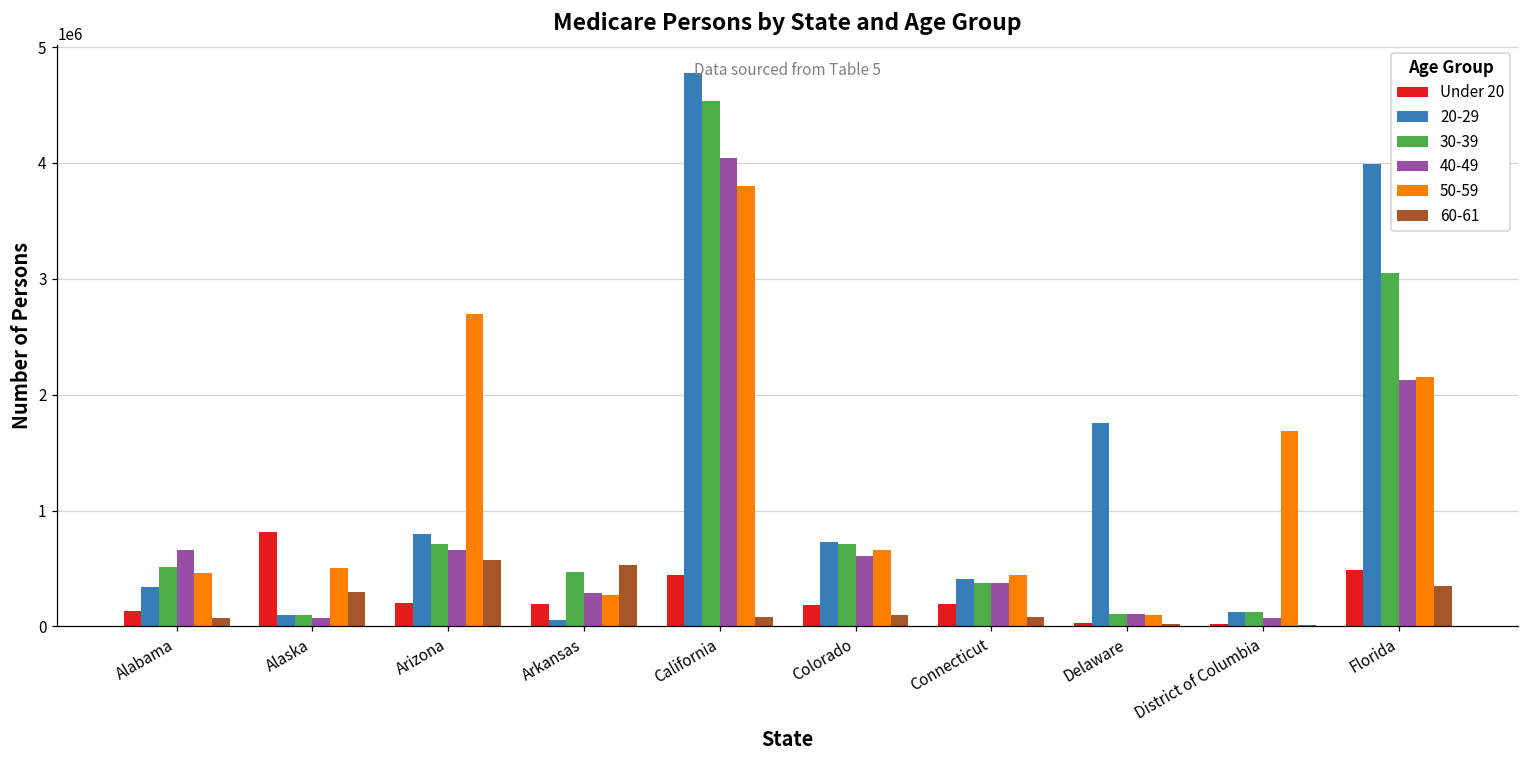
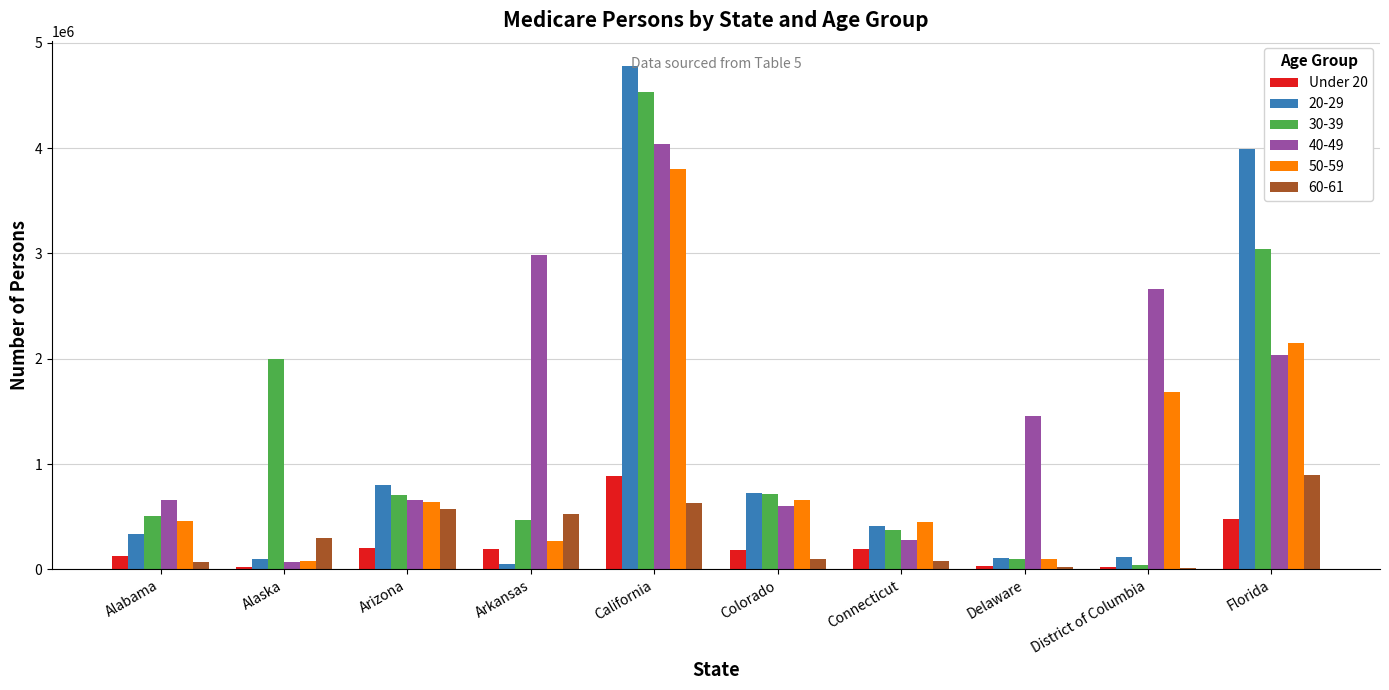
  {
    "Under 20": {
      "Alabama": 130000,
-     "Alaska": 810000,
+     "Alaska": 30000,
      "Arizona": 200000,
      "Arkansas": 190000,
-     "California": 440000,
+     "California": 890000,
      "Colorado": 190000,
      "Connecticut": 200000,
      "Delaware": 30000,
      "Florida": 480000
    },
    "20-29": {
      "Alabama": 340000,
      "Alaska": 100000,
      "Arizona": 800000,
      "Arkansas": 50000,
      "Colorado": 730000,
      "Connecticut": 410000,
-     "Delaware": 1750000,
+     "Delaware": 110000,
      "District of Columbia": 120000,
      "Florida": 3990000
    },
    "30-39": {
      "Alabama": 510000,
-     "Alaska": 100000,
+     "Alaska": 2000000,
      "Arizona": 710000,
      "Arkansas": 470000,
      "California": 4540000,
      "Colorado": 710000,
      "Connecticut": 380000,
      "Delaware": 100000,
-     "District of Columbia": 120000,
+     "District of Columbia": 40000,
      "Florida": 3050000
    },
    "40-49": {
      "Alabama": 660000,
      "Alaska": 70000,
      "Arizona": 660000,
-     "Arkansas": 290000,
+     "Arkansas": 2980000,
      "California": 4040000,
      "Colorado": 600000,
-     "Connecticut": 370000,
-     "Delaware": 100000,
-     "District of Columbia": 70000,
-     "Florida": 2120000
+     "Connecticut": 280000,
+     "Delaware": 1460000,
+     "District of Columbia": 2660000,
+     "Florida": 2040000
    },
    "50-59": {
      "Alabama": 460000,
-     "Alaska": 500000,
-     "Arizona": 2700000,
+     "Alaska": 80000,
+     "Arizona": 640000,
      "Arkansas": 270000,
      "California": 3800000,
      "Colorado": 660000,
      "Connecticut": 450000,
      "Delaware": 100000,
      "District of Columbia": 1680000,
      "Florida": 2150000
    },
    "60-61": {
      "Alabama": 70000,
      "Alaska": 300000,
      "Arizona": 580000,
      "Arkansas": 530000,
-     "California": 80000,
+     "California": 630000,
      "Colorado": 90000,
      "Connecticut": 80000,
-     "Florida": 350000
+     "Florida": 900000
    }
  }
